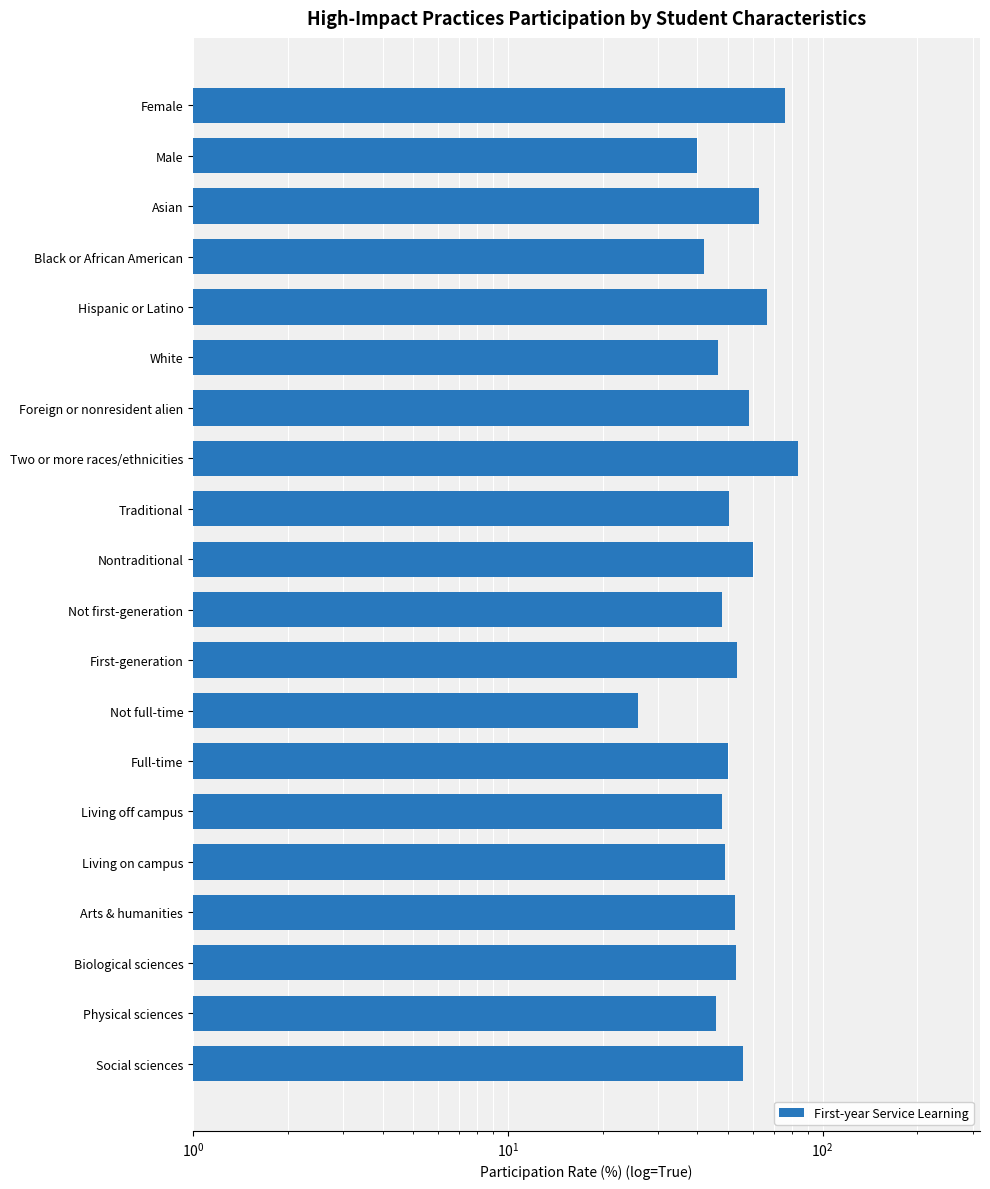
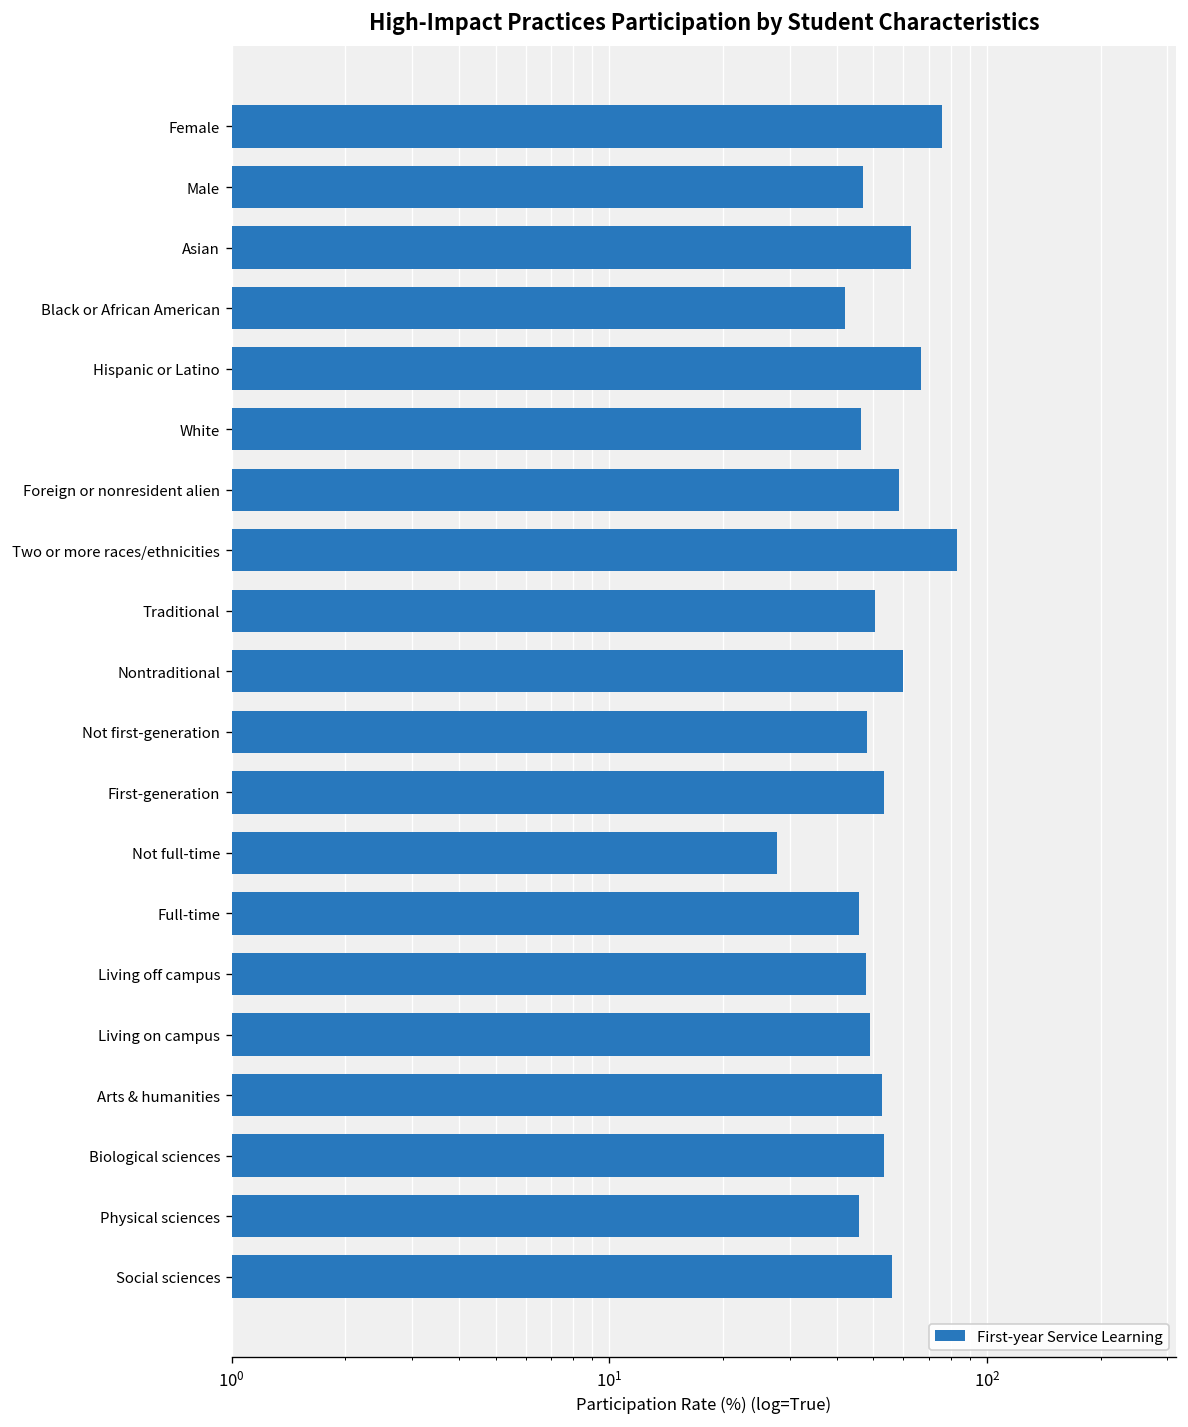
  {
    "Female": 76,
-   "Male": 40,
+   "Male": 47,
    "Asian": 63,
    "Black or African American": 42,
    "Hispanic or Latino": 67,
    "White": 46,
    "Foreign or nonresident alien": 58,
    "Two or more races/ethnicities": 83,
    "Traditional": 50,
    "Nontraditional": 60,
    "Not first-generation": 48,
    "First-generation": 53,
-   "Not full-time": 26,
-   "Full-time": 50,
+   "Not full-time": 28,
+   "Full-time": 46,
    "Living off campus": 48,
    "Living on campus": 49,
    "Arts & humanities": 53,
    "Biological sciences": 53,
    "Physical sciences": 46,
    "Social sciences": 56
  }
